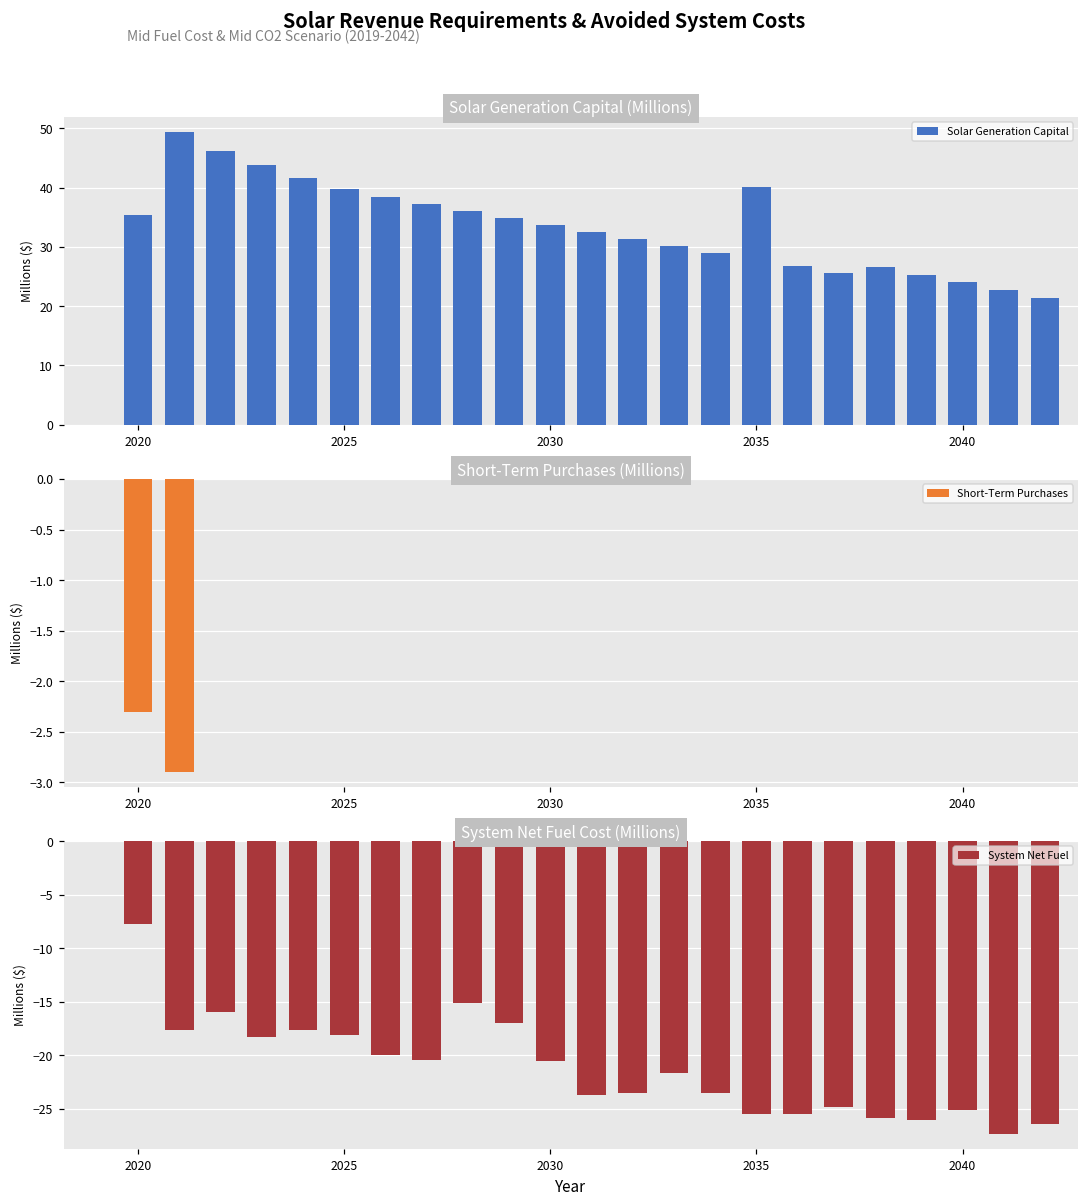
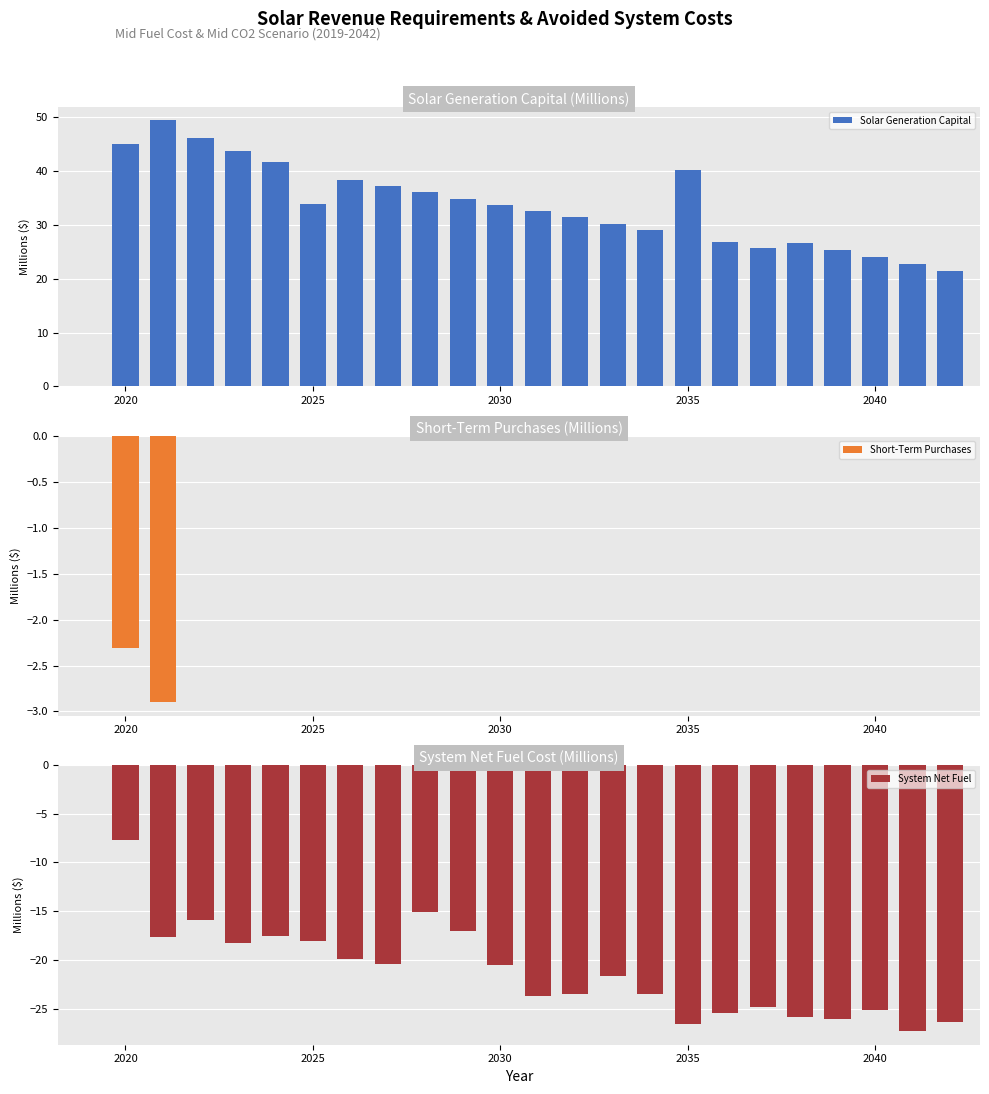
  {
    "Solar Generation Capital (Millions)": {
-     "2020": 35,
-     "2025": 40,
+     "2020": 45,
+     "2025": 34,
      "2030": 34,
      "2035": 40,
      "2040": 24
    },
    "Short-Term Purchases (Millions)": {
      "2020": -2.3,
      "2025": 0.0,
      "2030": 0.0,
      "2035": 0.0,
      "2040": 0.0
    },
    "System Net Fuel Cost (Millions)": {
      "2020": -8,
      "2025": -18,
      "2030": -21,
-     "2035": -25,
+     "2035": -27,
      "2040": -25
    }
  }
